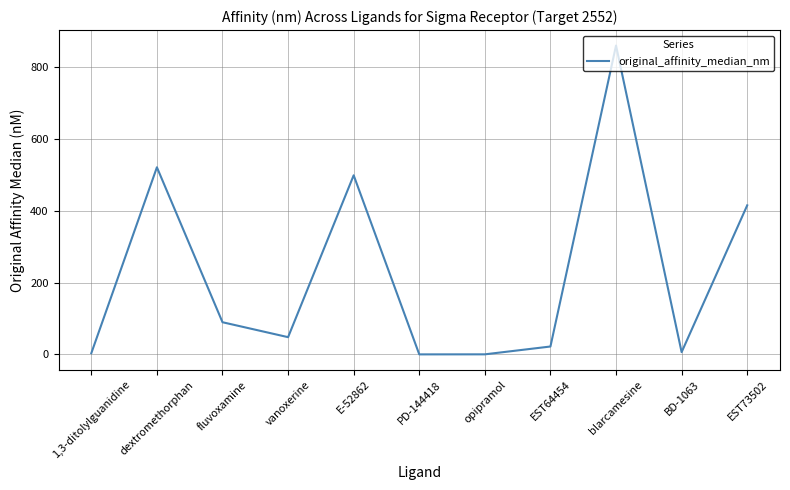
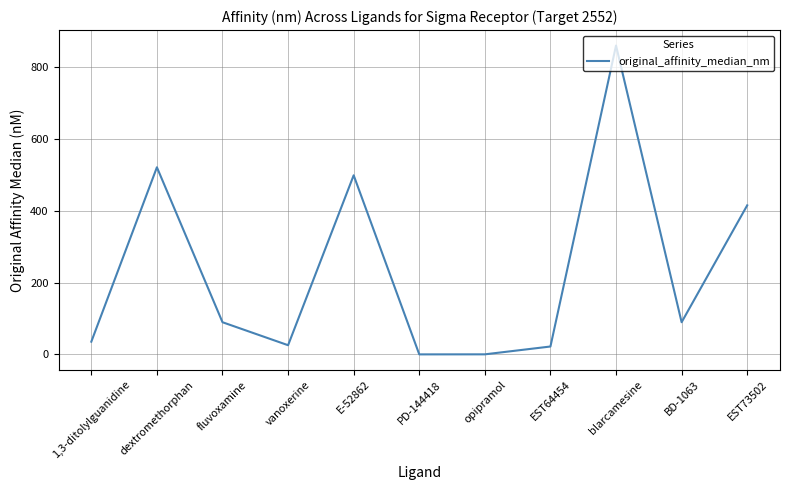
  {
-   "1,3-ditolylguanidine": 0,
+   "1,3-ditolylguanidine": 40,
    "dextromethorphan": 520,
    "fluvoxamine": 90,
-   "vanoxerine": 50,
+   "vanoxerine": 30,
    "E-52862": 500,
    "PD-144418": 0,
    "opipramol": 0,
    "EST64454": 20,
-   "BD-1063": 10,
+   "BD-1063": 90,
    "EST73502": 420
  }
